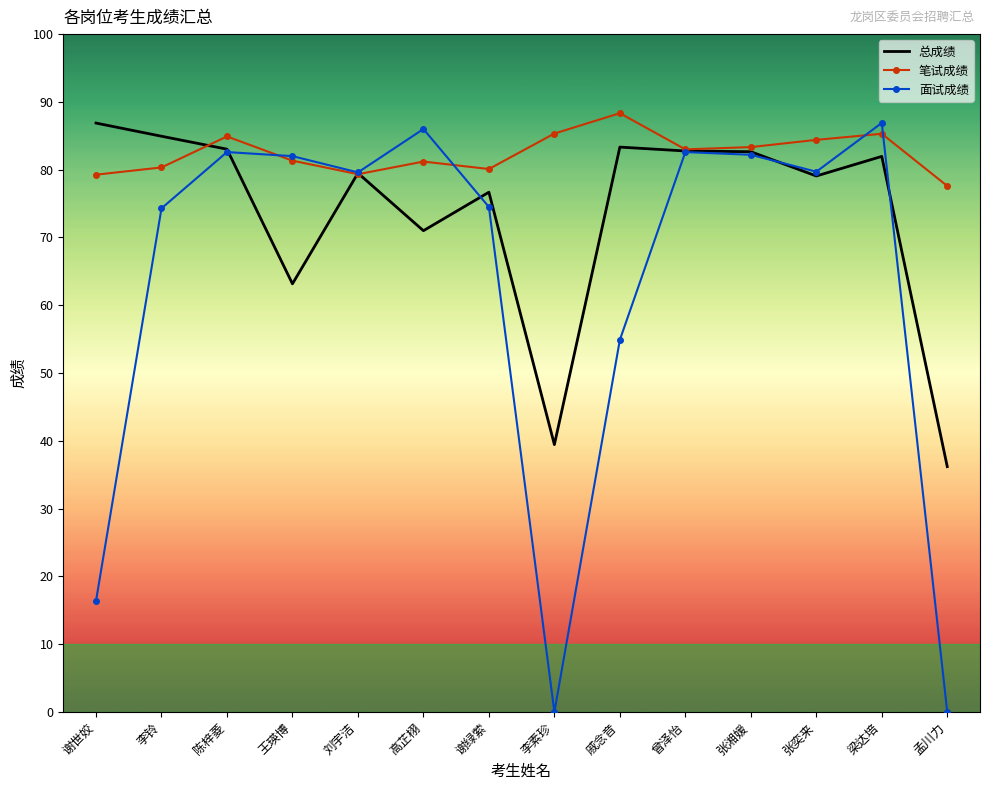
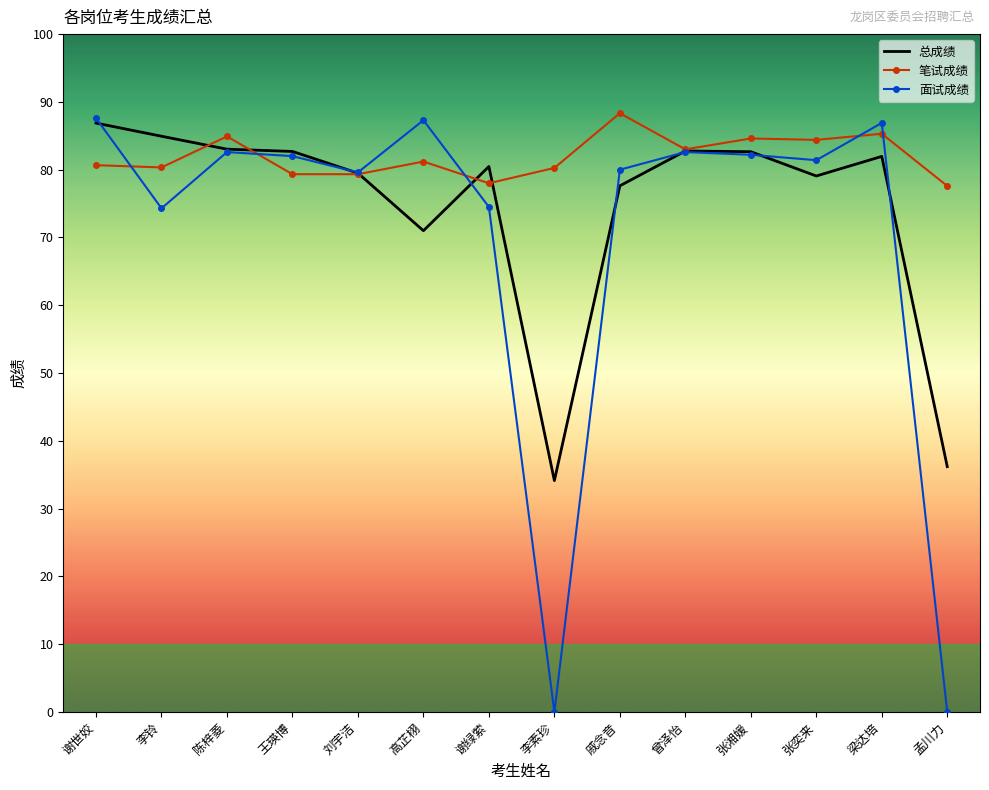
  {
    "总成绩": {
      "谢世姣": 87,
      "李铃": 85,
      "陈梓菱": 83,
-     "王瑛博": 63,
+     "王瑛博": 83,
      "高芷栩": 71,
-     "谢绿萦": 77,
-     "李素珍": 39,
-     "戚念音": 83,
+     "谢绿萦": 80,
+     "李素珍": 34,
+     "戚念音": 78,
      "张湘媛": 83,
      "张奕来": 79,
      "梁达培": 82,
      "孟川力": 36
    },
    "笔试成绩": {
-     "谢世姣": 79,
+     "谢世姣": 81,
      "李铃": 80,
      "陈梓菱": 85,
-     "王瑛博": 81,
+     "王瑛博": 79,
      "高芷栩": 81,
-     "谢绿萦": 80,
-     "李素珍": 85,
+     "谢绿萦": 78,
+     "李素珍": 80,
      "戚念音": 88,
-     "张湘媛": 83,
+     "张湘媛": 85,
      "张奕来": 84,
      "梁达培": 85,
      "孟川力": 78
    },
    "面试成绩": {
-     "谢世姣": 16,
+     "谢世姣": 88,
      "李铃": 74,
      "陈梓菱": 83,
      "王瑛博": 82,
-     "高芷栩": 86,
+     "高芷栩": 87,
      "谢绿萦": 75,
-     "戚念音": 55,
+     "戚念音": 80,
      "张湘媛": 82,
-     "张奕来": 80,
+     "张奕来": 81,
      "梁达培": 87
    }
  }
